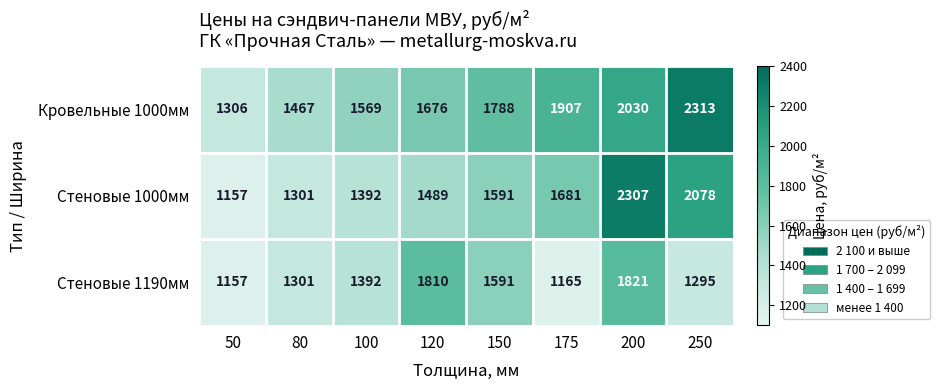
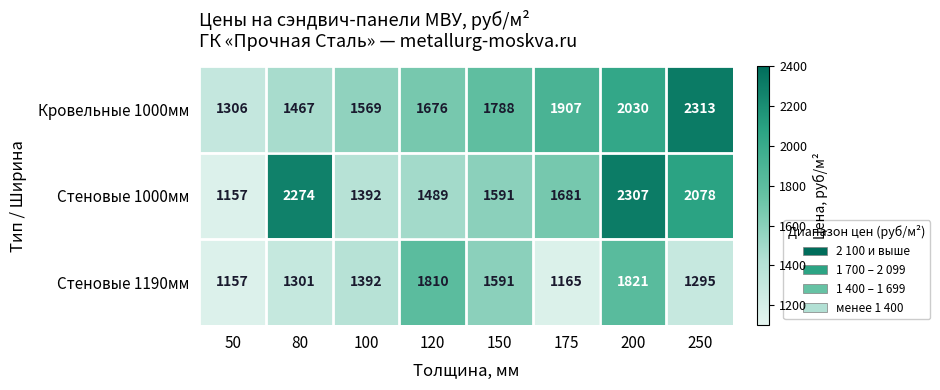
  {
    "Кровельные 1000мм": {
      "50": 1306,
      "80": 1467,
      "100": 1569,
      "120": 1676,
      "150": 1788,
      "175": 1907,
      "200": 2030,
      "250": 2313
    },
    "Стеновые 1000мм": {
      "50": 1157,
-     "80": 1301,
+     "80": 2274,
      "100": 1392,
      "120": 1489,
      "150": 1591,
      "175": 1681,
      "200": 2307,
      "250": 2078
    },
    "Стеновые 1190мм": {
      "50": 1157,
      "80": 1301,
      "100": 1392,
      "120": 1810,
      "150": 1591,
      "175": 1165,
      "200": 1821,
      "250": 1295
    }
  }
